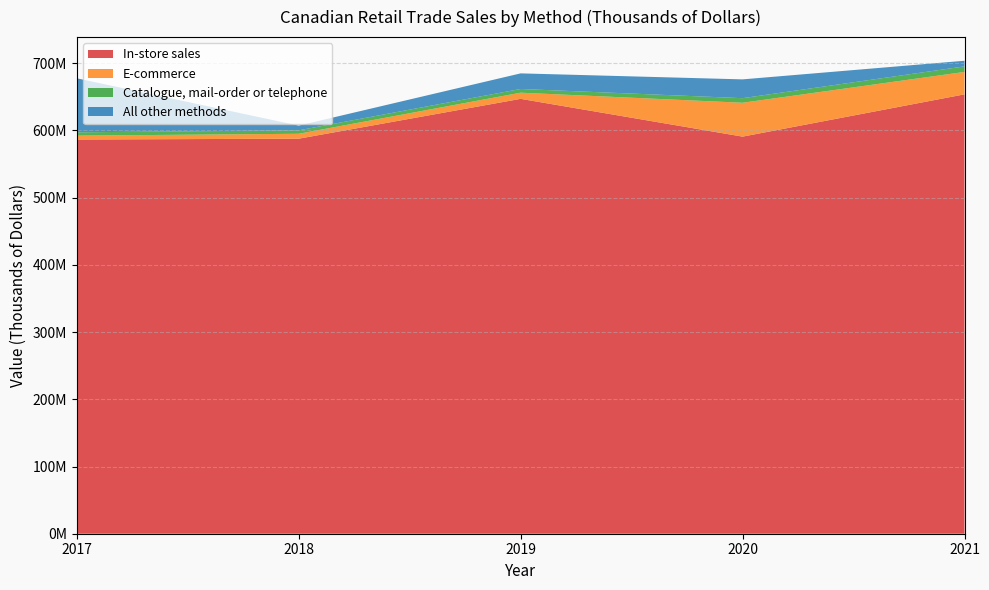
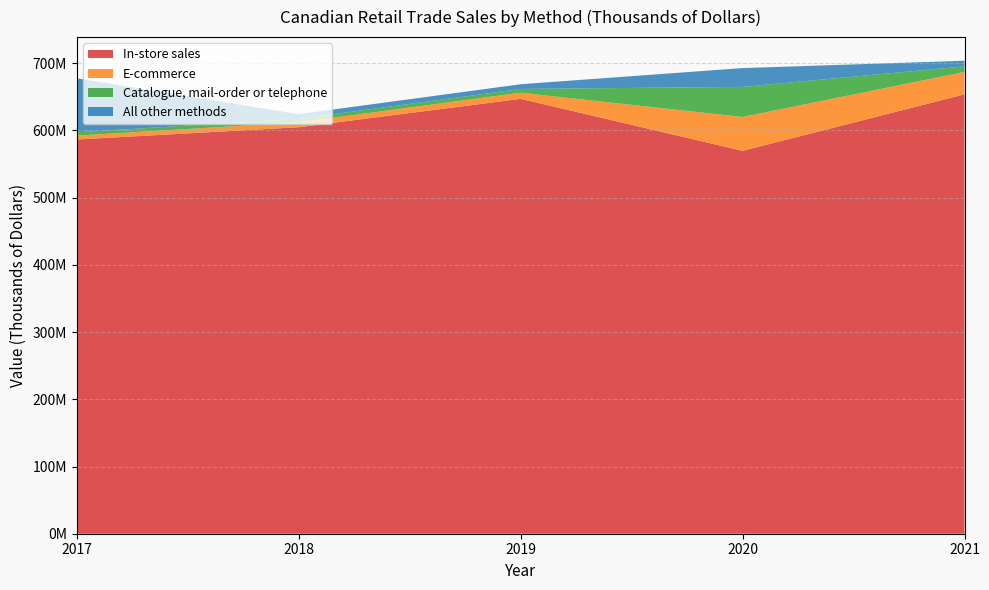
  {
    "In-store sales": {
      "2017": 590000000,
-     "2018": 590000000,
+     "2018": 600000000,
      "2019": 650000000,
-     "2020": 590000000,
+     "2020": 570000000,
      "2021": 650000000
    },
    "E-commerce": {
      "2017": 10000000,
      "2019": 10000000,
      "2020": 50000000,
      "2021": 30000000
    },
    "Catalogue, mail-order or telephone": {
      "2017": 0,
      "2019": 10000000,
-     "2020": 10000000,
+     "2020": 40000000,
      "2021": 10000000
    },
    "All other methods": {
      "2017": 80000000,
-     "2019": 20000000,
+     "2019": 10000000,
      "2020": 30000000,
      "2021": 10000000
    }
  }
